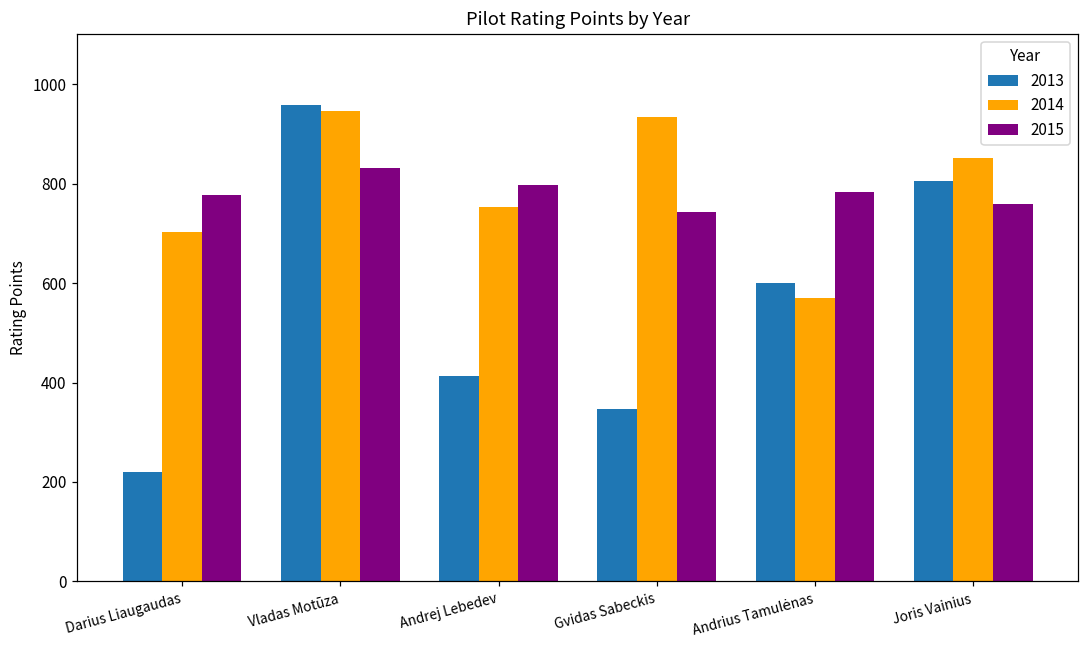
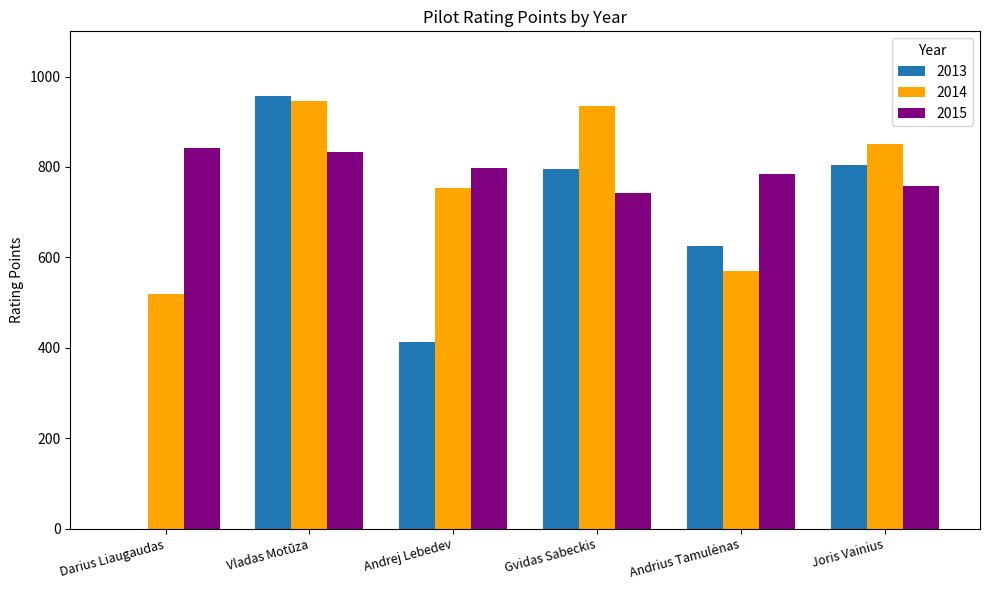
  {
    "2013": {
-     "Darius Liaugaudas": 220,
+     "Darius Liaugaudas": 0,
      "Vladas Motūza": 960,
      "Andrej Lebedev": 410,
-     "Gvidas Sabeckis": 350,
-     "Andrius Tamulėnas": 600,
+     "Gvidas Sabeckis": 800,
+     "Andrius Tamulėnas": 630,
      "Joris Vainius": 800
    },
    "2014": {
-     "Darius Liaugaudas": 700,
+     "Darius Liaugaudas": 520,
      "Vladas Motūza": 950,
      "Andrej Lebedev": 750,
      "Gvidas Sabeckis": 930,
      "Andrius Tamulėnas": 570,
      "Joris Vainius": 850
    },
    "2015": {
-     "Darius Liaugaudas": 780,
+     "Darius Liaugaudas": 840,
      "Vladas Motūza": 830,
      "Andrej Lebedev": 800,
      "Gvidas Sabeckis": 740,
      "Andrius Tamulėnas": 780,
      "Joris Vainius": 760
    }
  }
